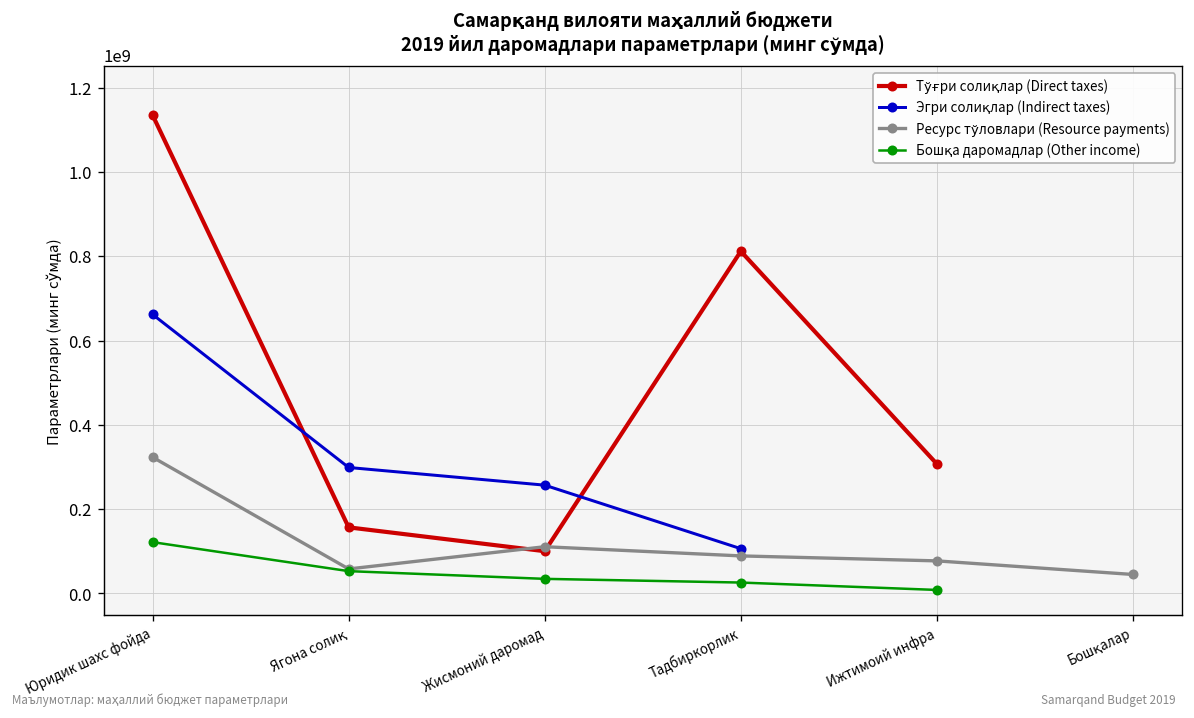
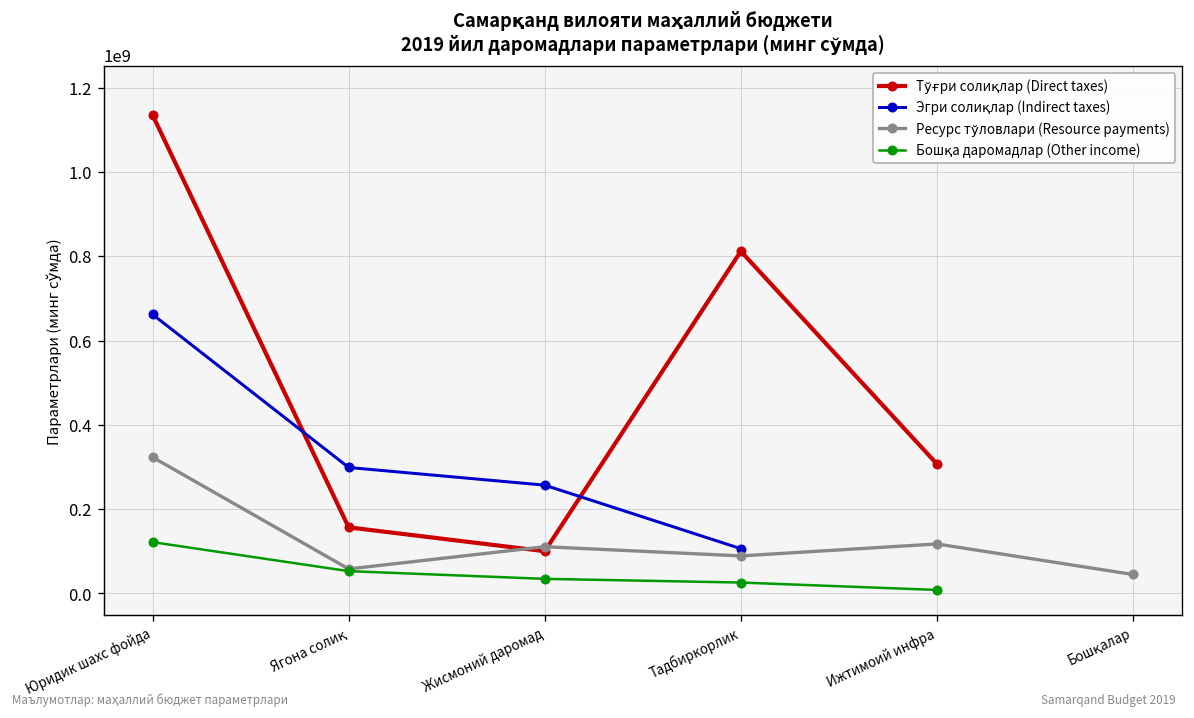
  {
    "Тўғри солиқлар (Direct taxes)": {
      "Юридик шахс фойда": 1130000000,
      "Ягона солиқ": 160000000,
      "Жисмоний даромад": 100000000,
      "Тадбиркорлик": 810000000,
      "Ижтимоий инфра": 310000000
    },
    "Эгри солиқлар (Indirect taxes)": {
      "Юридик шахс фойда": 660000000,
      "Ягона солиқ": 300000000,
      "Жисмоний даромад": 260000000,
      "Тадбиркорлик": 110000000
    },
    "Ресурс тўловлари (Resource payments)": {
      "Юридик шахс фойда": 320000000,
      "Жисмоний даромад": 110000000,
      "Тадбиркорлик": 90000000,
-     "Ижтимоий инфра": 80000000,
+     "Ижтимоий инфра": 120000000,
      "Бошқалар": 50000000
    },
    "Бошқа даромадлар (Other income)": {
      "Юридик шахс фойда": 120000000,
      "Жисмоний даромад": 30000000,
      "Тадбиркорлик": 30000000,
      "Ижтимоий инфра": 10000000
    }
  }
